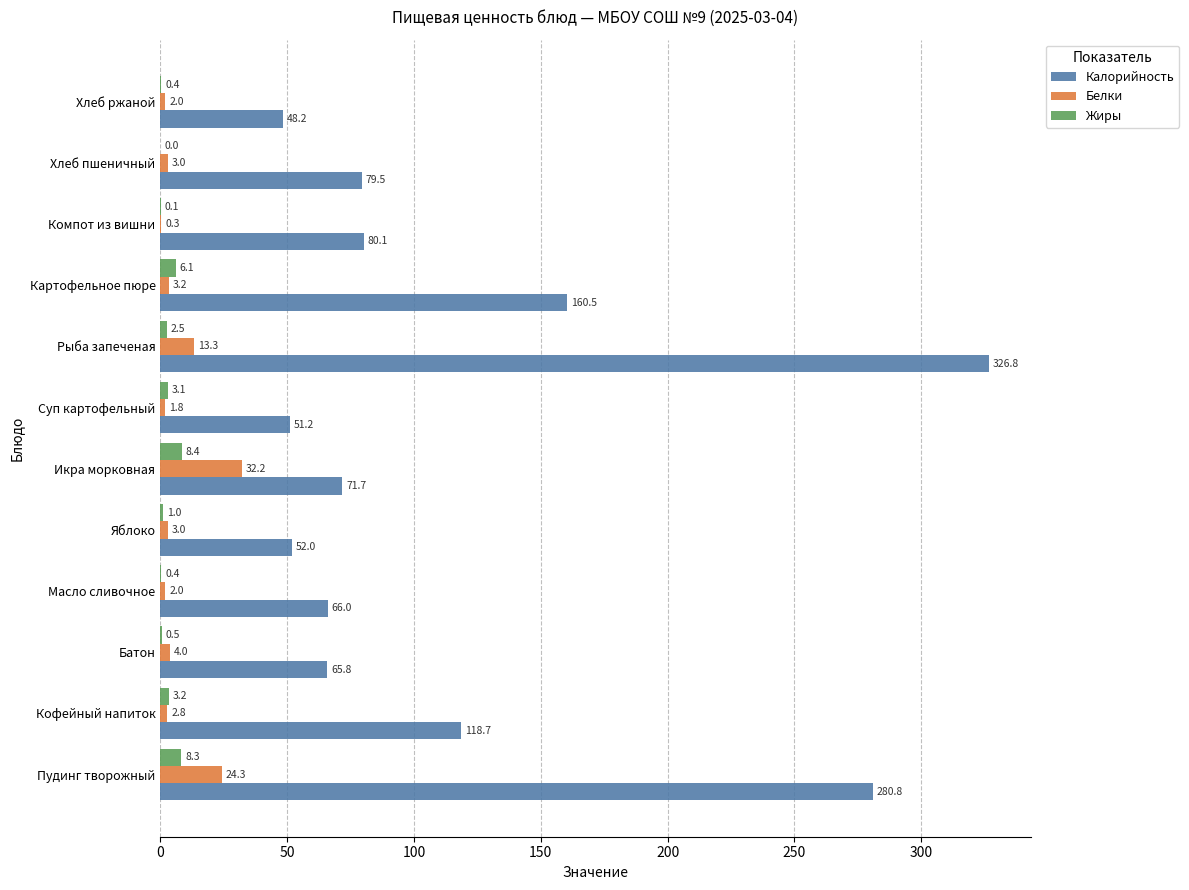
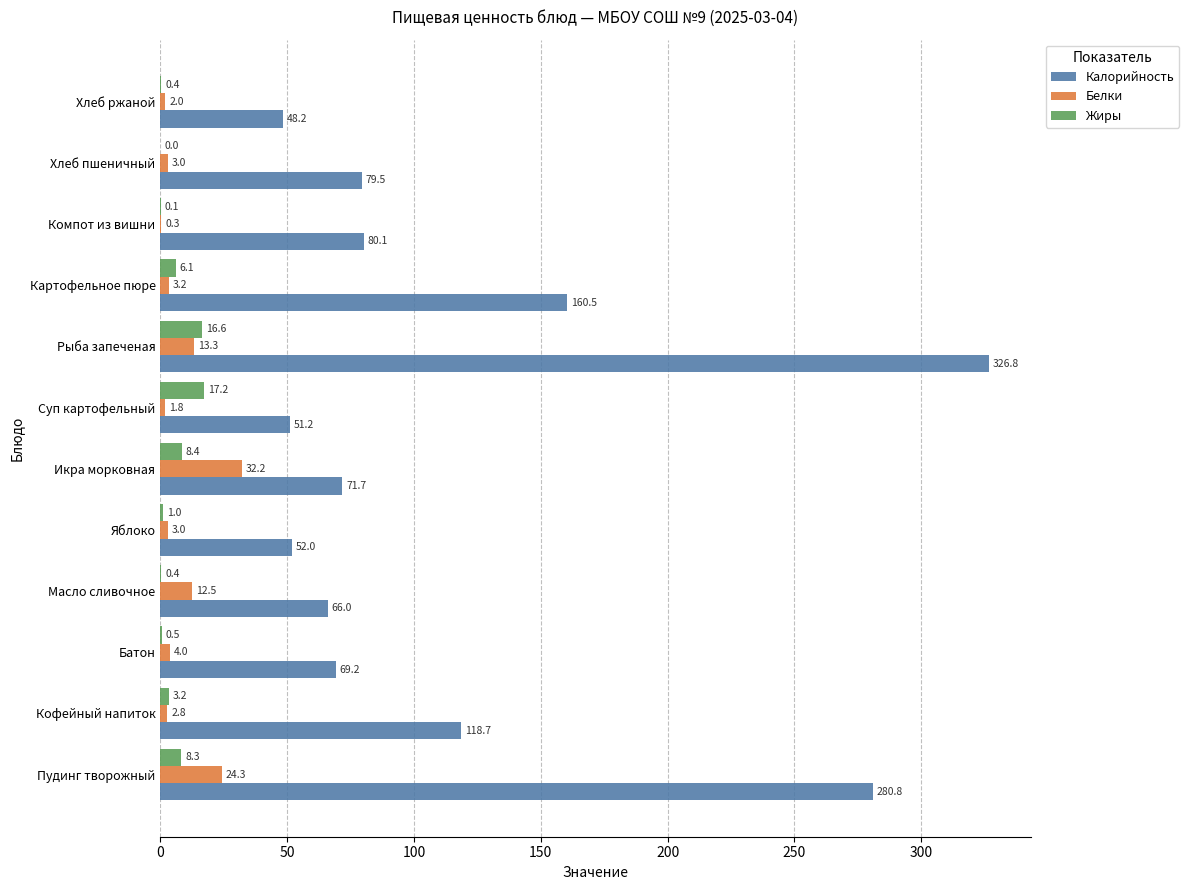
  {
    "Калорийность": {
      "Хлеб ржаной": 48.2,
      "Хлеб пшеничный": 79.5,
      "Компот из вишни": 80.1,
      "Картофельное пюре": 160.5,
      "Рыба запеченая": 326.8,
      "Суп картофельный": 51.2,
      "Икра морковная": 71.7,
      "Яблоко": 52.0,
      "Масло сливочное": 66.0,
-     "Батон": 65.8,
+     "Батон": 69.2,
      "Кофейный напиток": 118.7,
      "Пудинг творожный": 280.8
    },
    "Белки": {
      "Хлеб ржаной": 2.0,
      "Хлеб пшеничный": 3.0,
      "Компот из вишни": 0.3,
      "Картофельное пюре": 3.2,
      "Рыба запеченая": 13.3,
      "Суп картофельный": 1.8,
      "Икра морковная": 32.2,
      "Яблоко": 3.0,
-     "Масло сливочное": 2.0,
+     "Масло сливочное": 12.5,
      "Батон": 4.0,
      "Кофейный напиток": 2.8,
      "Пудинг творожный": 24.3
    },
    "Жиры": {
      "Хлеб ржаной": 0.4,
      "Хлеб пшеничный": 0.0,
      "Компот из вишни": 0.1,
      "Картофельное пюре": 6.1,
-     "Рыба запеченая": 2.5,
-     "Суп картофельный": 3.1,
+     "Рыба запеченая": 16.6,
+     "Суп картофельный": 17.2,
      "Икра морковная": 8.4,
      "Яблоко": 1.0,
      "Масло сливочное": 0.4,
      "Батон": 0.5,
      "Кофейный напиток": 3.2,
      "Пудинг творожный": 8.3
    }
  }
